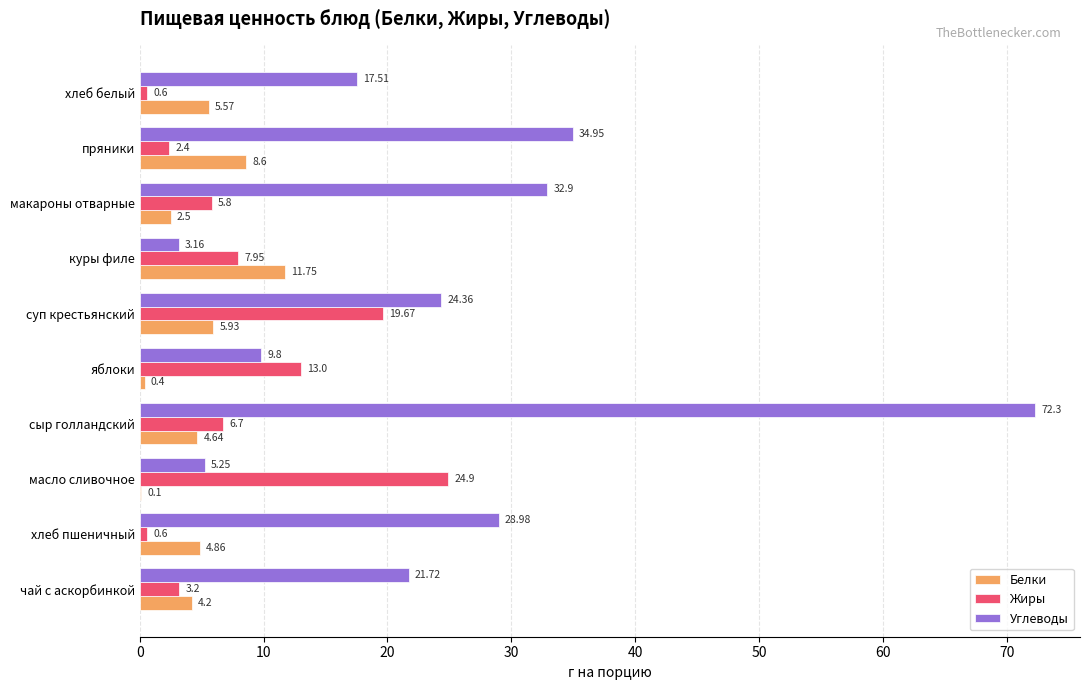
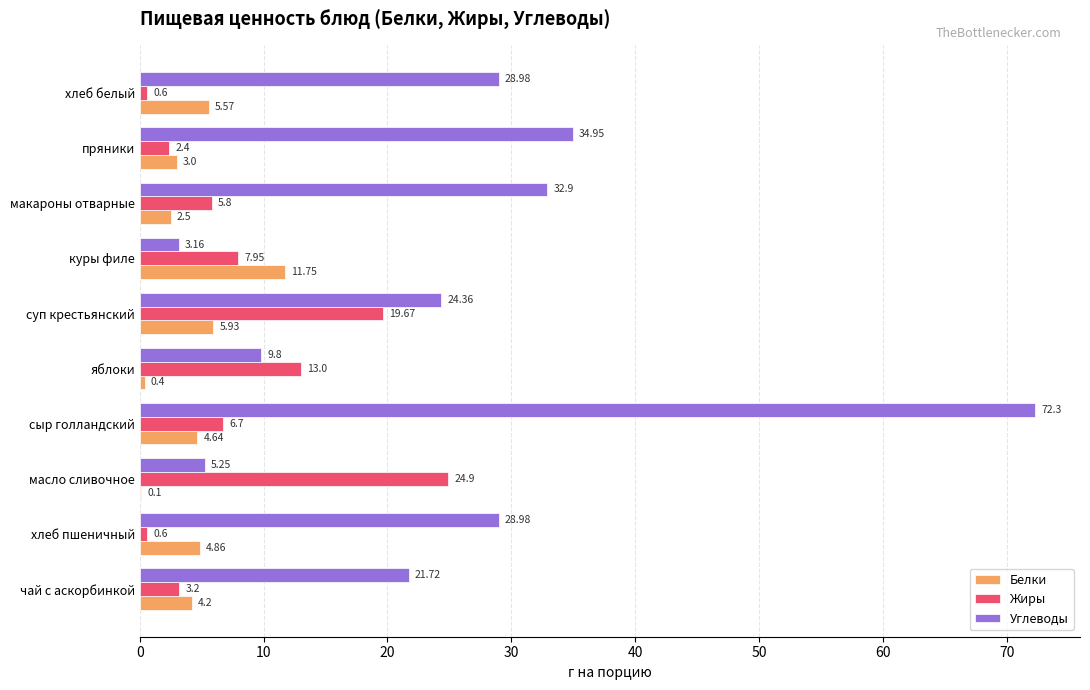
  {
    "Белки": {
      "хлеб белый": 5.57,
-     "пряники": 8.6,
+     "пряники": 3.0,
      "макароны отварные": 2.5,
      "куры филе": 11.75,
      "суп крестьянский": 5.93,
      "яблоки": 0.4,
      "сыр голландский": 4.64,
      "масло сливочное": 0.1,
      "хлеб пшеничный": 4.86,
      "чай с аскорбинкой": 4.2
    },
    "Жиры": {
      "хлеб белый": 0.6,
      "пряники": 2.4,
      "макароны отварные": 5.8,
      "куры филе": 7.95,
      "суп крестьянский": 19.67,
      "яблоки": 13.0,
      "сыр голландский": 6.7,
      "масло сливочное": 24.9,
      "хлеб пшеничный": 0.6,
      "чай с аскорбинкой": 3.2
    },
    "Углеводы": {
-     "хлеб белый": 17.51,
+     "хлеб белый": 28.98,
      "пряники": 34.95,
      "макароны отварные": 32.9,
      "куры филе": 3.16,
      "суп крестьянский": 24.36,
      "яблоки": 9.8,
      "сыр голландский": 72.3,
      "масло сливочное": 5.25,
      "хлеб пшеничный": 28.98,
      "чай с аскорбинкой": 21.72
    }
  }
